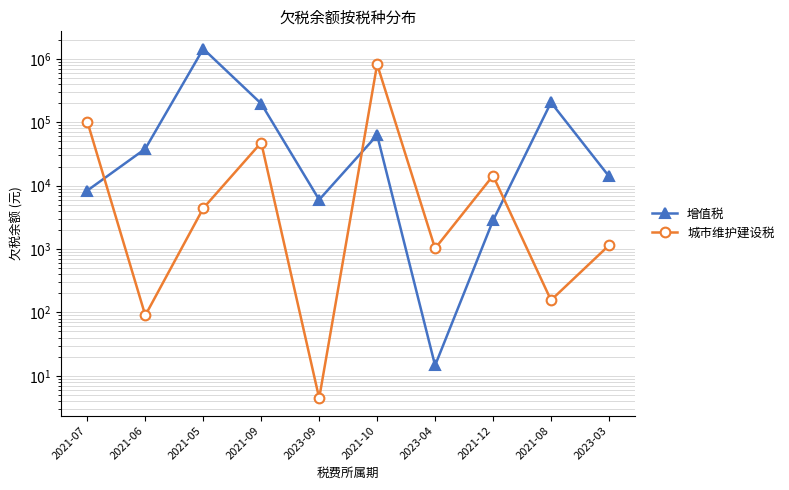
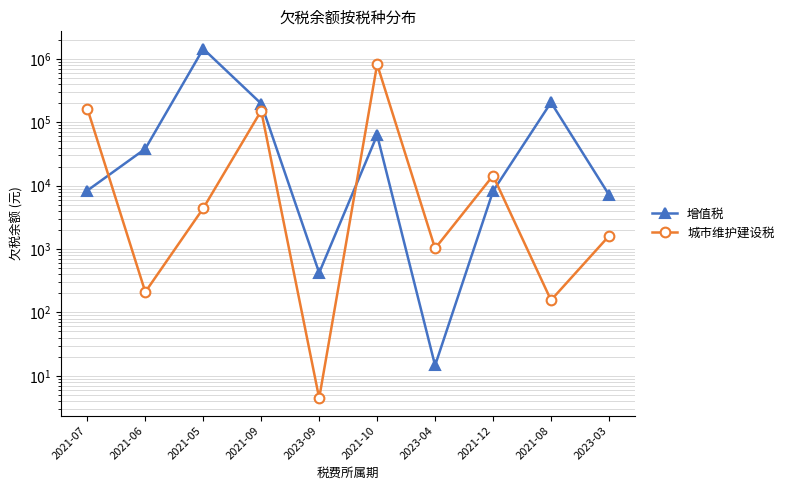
  {
    "增值税": {
      "2021-07": 8000,
      "2021-06": 40000,
      "2021-05": 1400000,
      "2021-09": 200000,
-     "2023-09": 6000,
+     "2023-09": 400,
      "2021-10": 60000,
      "2023-04": 15,
-     "2021-12": 3000,
+     "2021-12": 8000,
      "2021-08": 210000,
-     "2023-03": 14000
+     "2023-03": 7000
    },
    "城市维护建设税": {
-     "2021-07": 100000,
-     "2021-06": 90,
+     "2021-07": 170000,
+     "2021-06": 210,
      "2021-05": 4000,
-     "2021-09": 50000,
+     "2021-09": 150000,
      "2023-09": 4,
      "2021-10": 800000,
      "2023-04": 1000,
      "2021-12": 14000,
      "2021-08": 160,
-     "2023-03": 1100
+     "2023-03": 1600
    }
  }
